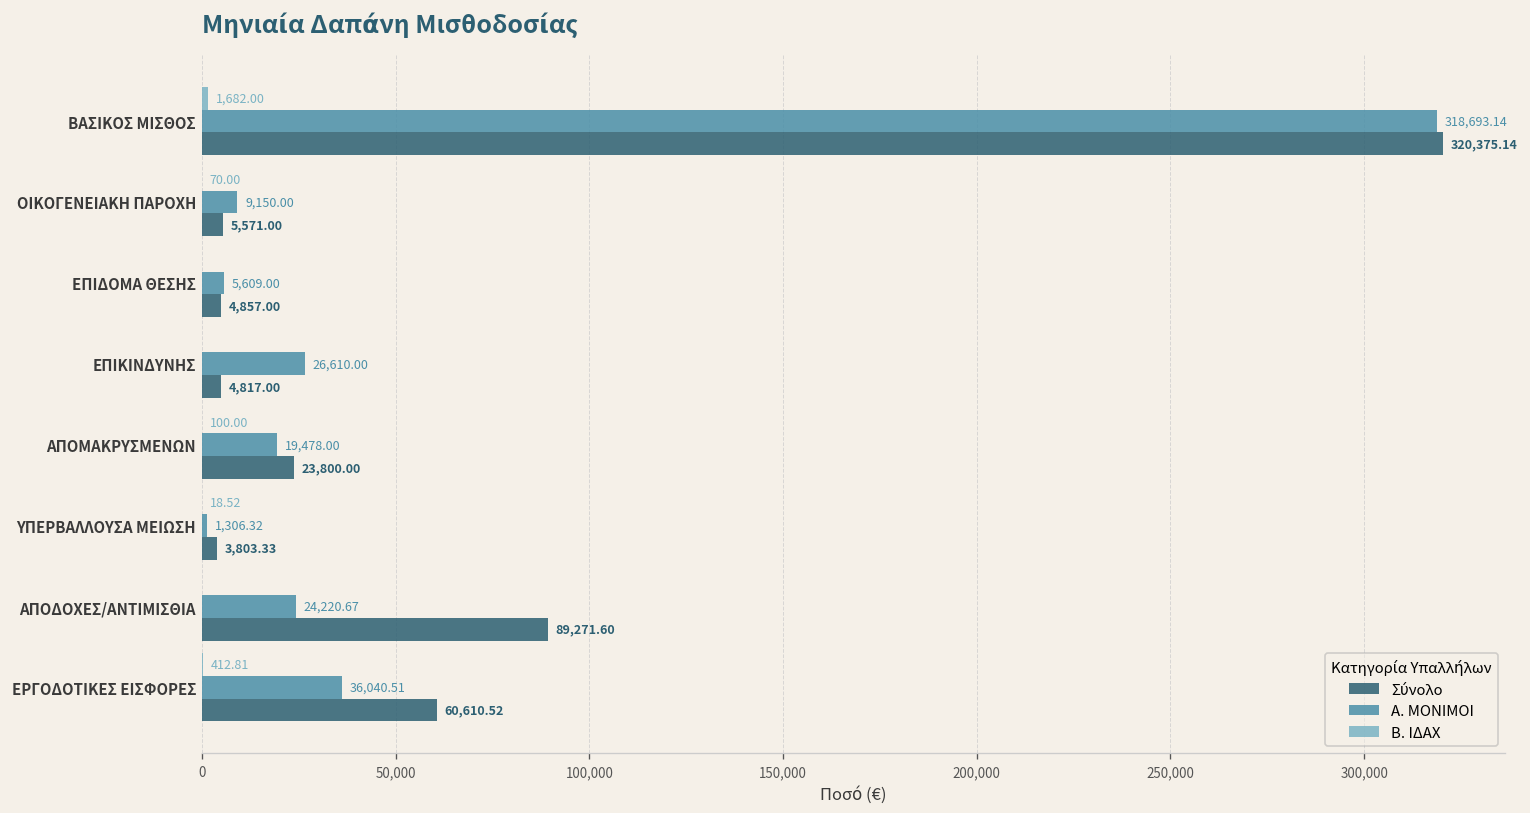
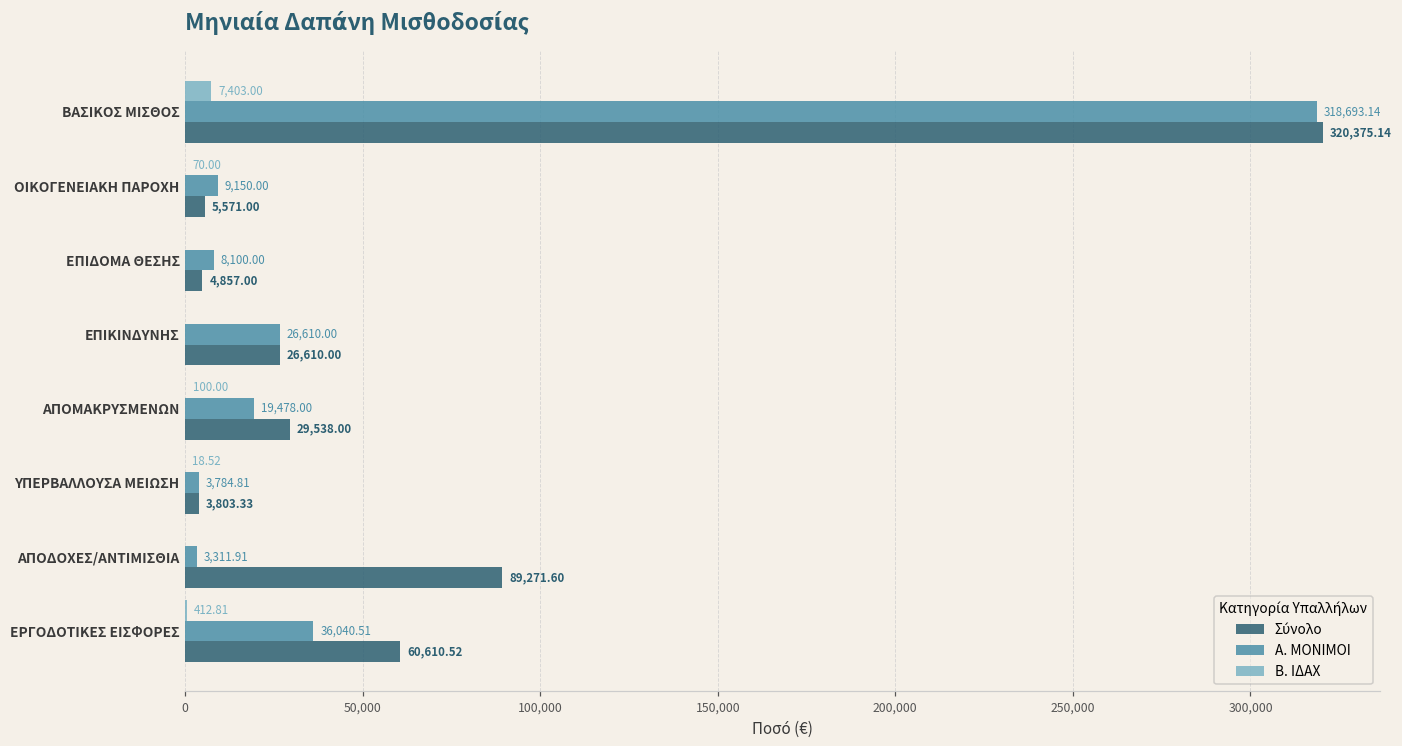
  {
    "Σύνολο": {
      "ΒΑΣΙΚΟΣ ΜΙΣΘΟΣ": "320,375.14",
      "ΟΙΚΟΓΕΝΕΙΑΚΗ ΠΑΡΟΧΗ": "5,571.00",
      "ΕΠΙΔΟΜΑ ΘΕΣΗΣ": "4,857.00",
-     "ΕΠΙΚΙΝΔΥΝΗΣ": "4,817.00",
-     "ΑΠΟΜΑΚΡΥΣΜΕΝΩΝ": "23,800.00",
+     "ΕΠΙΚΙΝΔΥΝΗΣ": "26,610.00",
+     "ΑΠΟΜΑΚΡΥΣΜΕΝΩΝ": "29,538.00",
      "ΥΠΕΡΒΑΛΛΟΥΣΑ ΜΕΙΩΣΗ": "3,803.33",
      "ΑΠΟΔΟΧΕΣ/ΑΝΤΙΜΙΣΘΙΑ": "89,271.60",
      "ΕΡΓΟΔΟΤΙΚΕΣ ΕΙΣΦΟΡΕΣ": "60,610.52"
    },
    "Α. ΜΟΝΙΜΟΙ": {
      "ΒΑΣΙΚΟΣ ΜΙΣΘΟΣ": "318,693.14",
      "ΟΙΚΟΓΕΝΕΙΑΚΗ ΠΑΡΟΧΗ": "9,150.00",
-     "ΕΠΙΔΟΜΑ ΘΕΣΗΣ": "5,609.00",
+     "ΕΠΙΔΟΜΑ ΘΕΣΗΣ": "8,100.00",
      "ΕΠΙΚΙΝΔΥΝΗΣ": "26,610.00",
      "ΑΠΟΜΑΚΡΥΣΜΕΝΩΝ": "19,478.00",
-     "ΥΠΕΡΒΑΛΛΟΥΣΑ ΜΕΙΩΣΗ": "1,306.32",
-     "ΑΠΟΔΟΧΕΣ/ΑΝΤΙΜΙΣΘΙΑ": "24,220.67",
+     "ΥΠΕΡΒΑΛΛΟΥΣΑ ΜΕΙΩΣΗ": "3,784.81",
+     "ΑΠΟΔΟΧΕΣ/ΑΝΤΙΜΙΣΘΙΑ": "3,311.91",
      "ΕΡΓΟΔΟΤΙΚΕΣ ΕΙΣΦΟΡΕΣ": "36,040.51"
    },
    "Β. ΙΔΑΧ": {
-     "ΒΑΣΙΚΟΣ ΜΙΣΘΟΣ": "1,682.00",
+     "ΒΑΣΙΚΟΣ ΜΙΣΘΟΣ": "7,403.00",
      "ΟΙΚΟΓΕΝΕΙΑΚΗ ΠΑΡΟΧΗ": "70.00",
      "ΑΠΟΜΑΚΡΥΣΜΕΝΩΝ": "100.00",
      "ΥΠΕΡΒΑΛΛΟΥΣΑ ΜΕΙΩΣΗ": "18.52",
      "ΕΡΓΟΔΟΤΙΚΕΣ ΕΙΣΦΟΡΕΣ": "412.81"
    }
  }
